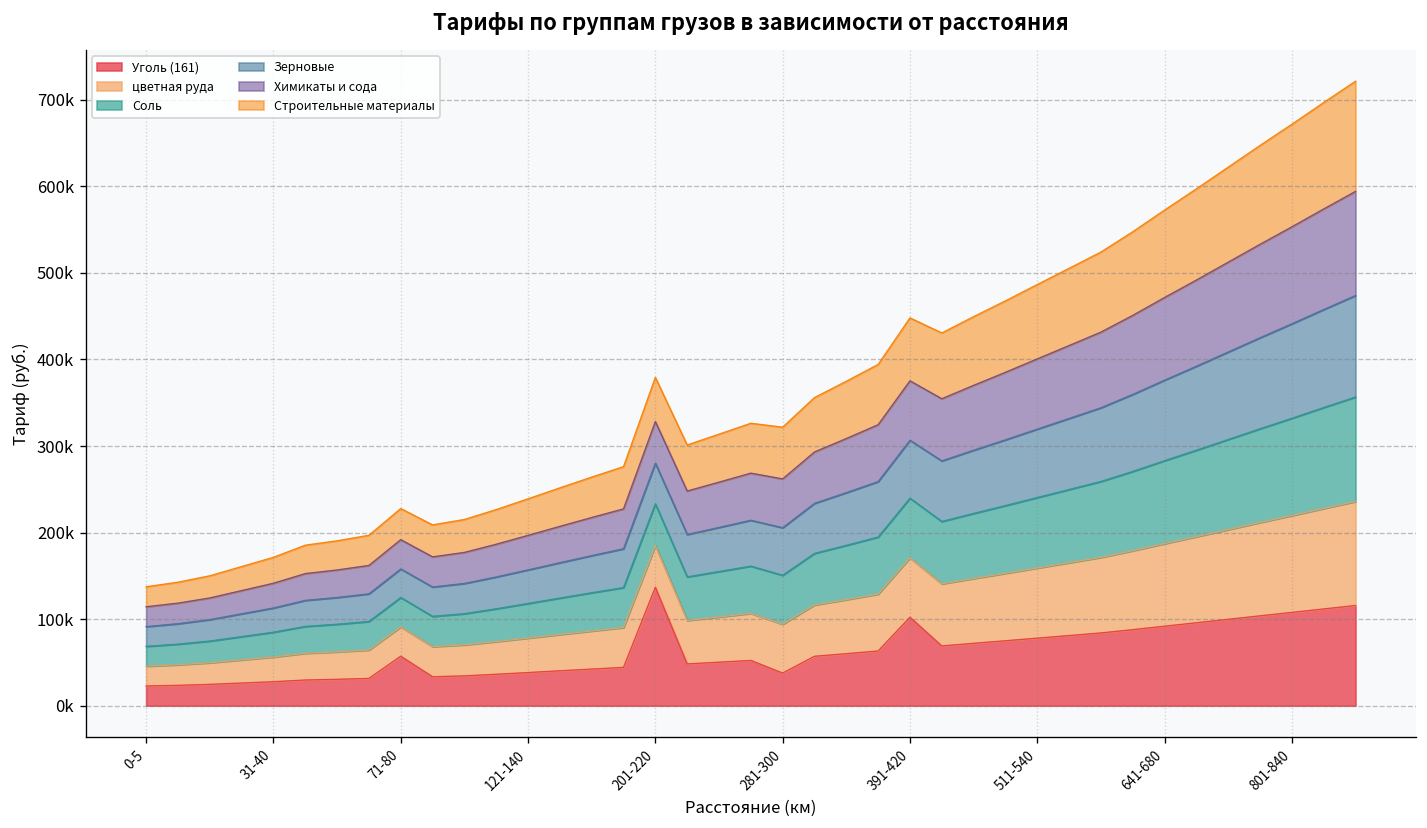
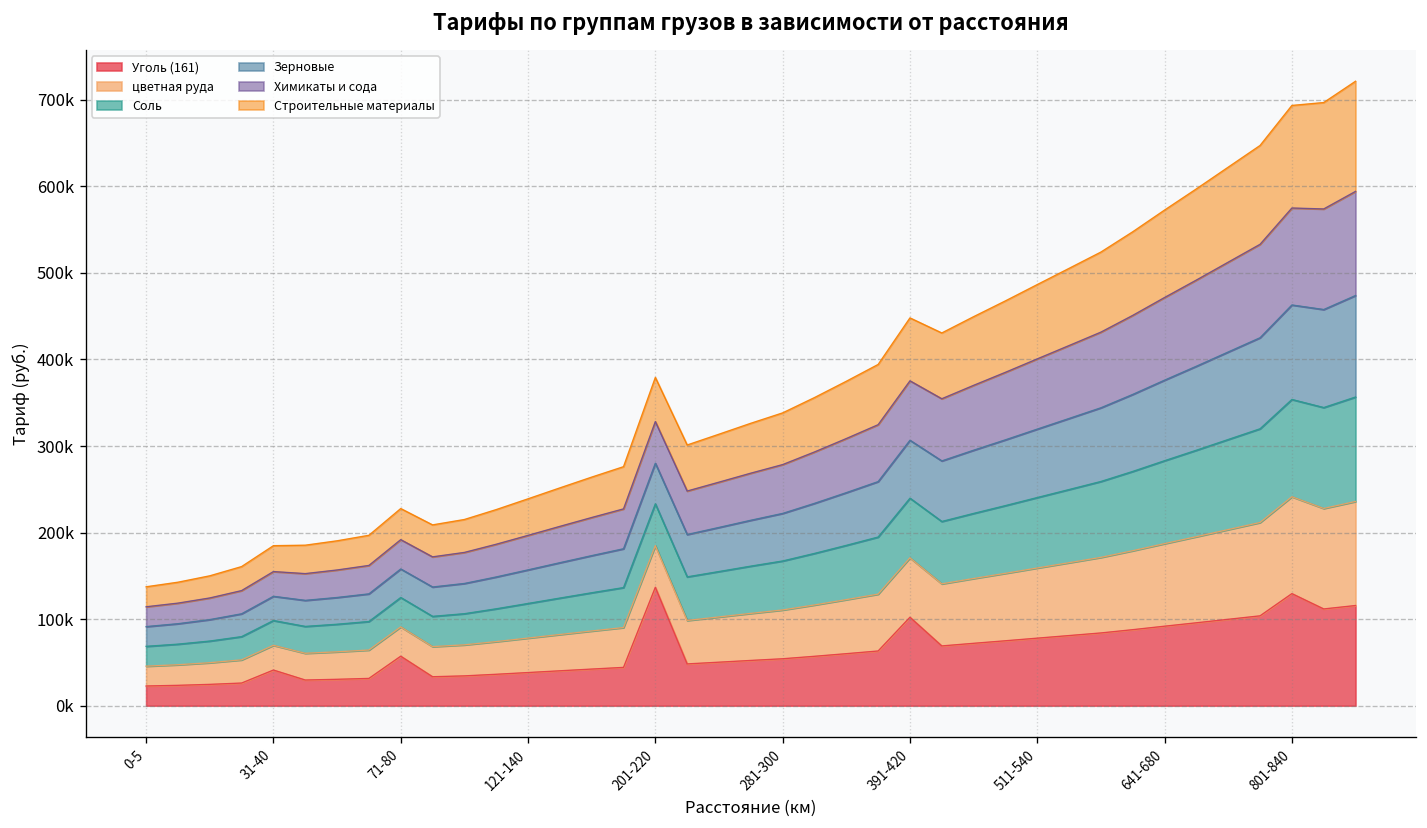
  {
    "Уголь (161)": {
      "0-5": 20000,
-     "31-40": 30000,
+     "31-40": 40000,
      "71-80": 60000,
      "121-140": 40000,
      "201-220": 140000,
-     "281-300": 40000,
+     "281-300": 50000,
      "391-420": 100000,
      "511-540": 80000,
      "641-680": 90000,
-     "801-840": 110000
+     "801-840": 130000
    }
  }
